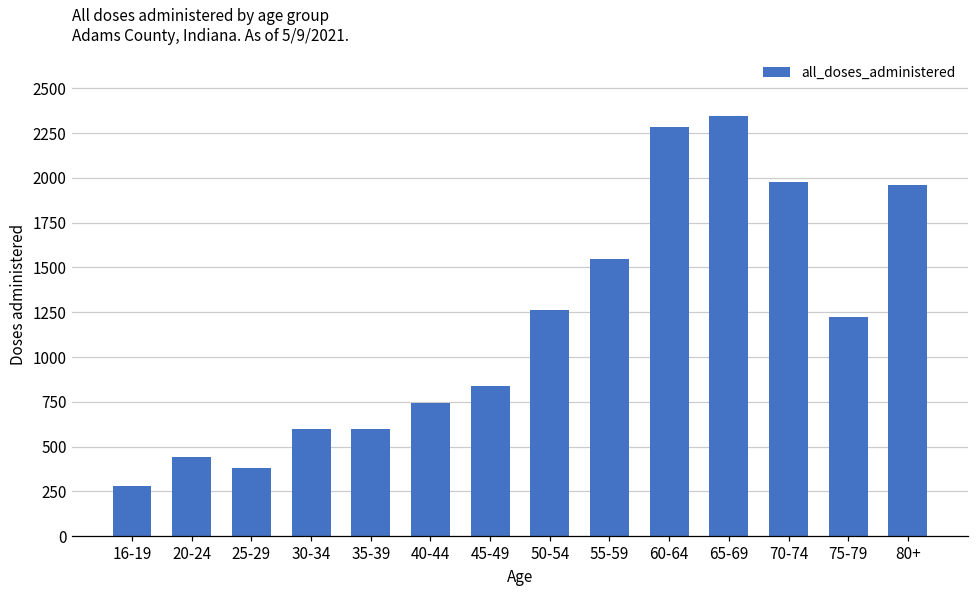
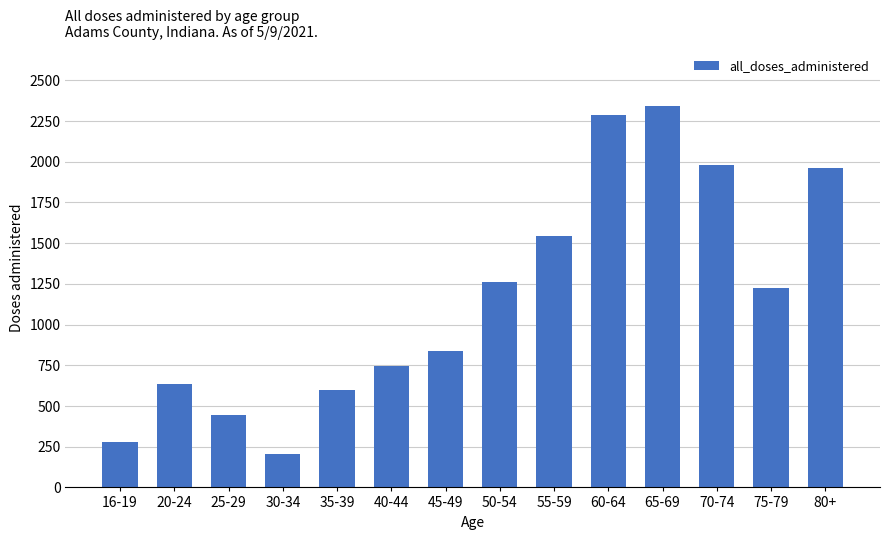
  {
    "16-19": 280,
-   "20-24": 440,
-   "25-29": 380,
-   "30-34": 600,
+   "20-24": 640,
+   "25-29": 440,
+   "30-34": 210,
    "35-39": 600,
    "40-44": 750,
    "45-49": 840,
    "50-54": 1260,
    "55-59": 1550,
    "60-64": 2290,
    "65-69": 2350,
    "70-74": 1980,
    "75-79": 1220,
    "80+": 1960
  }
